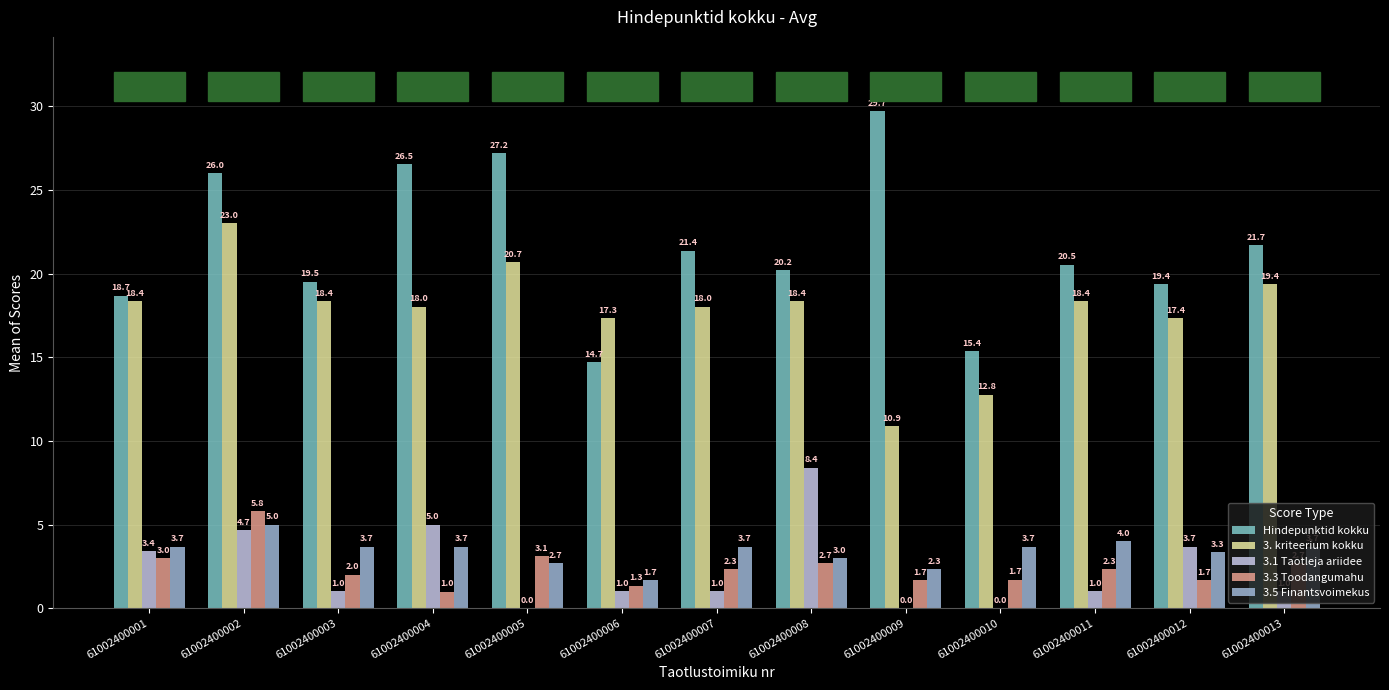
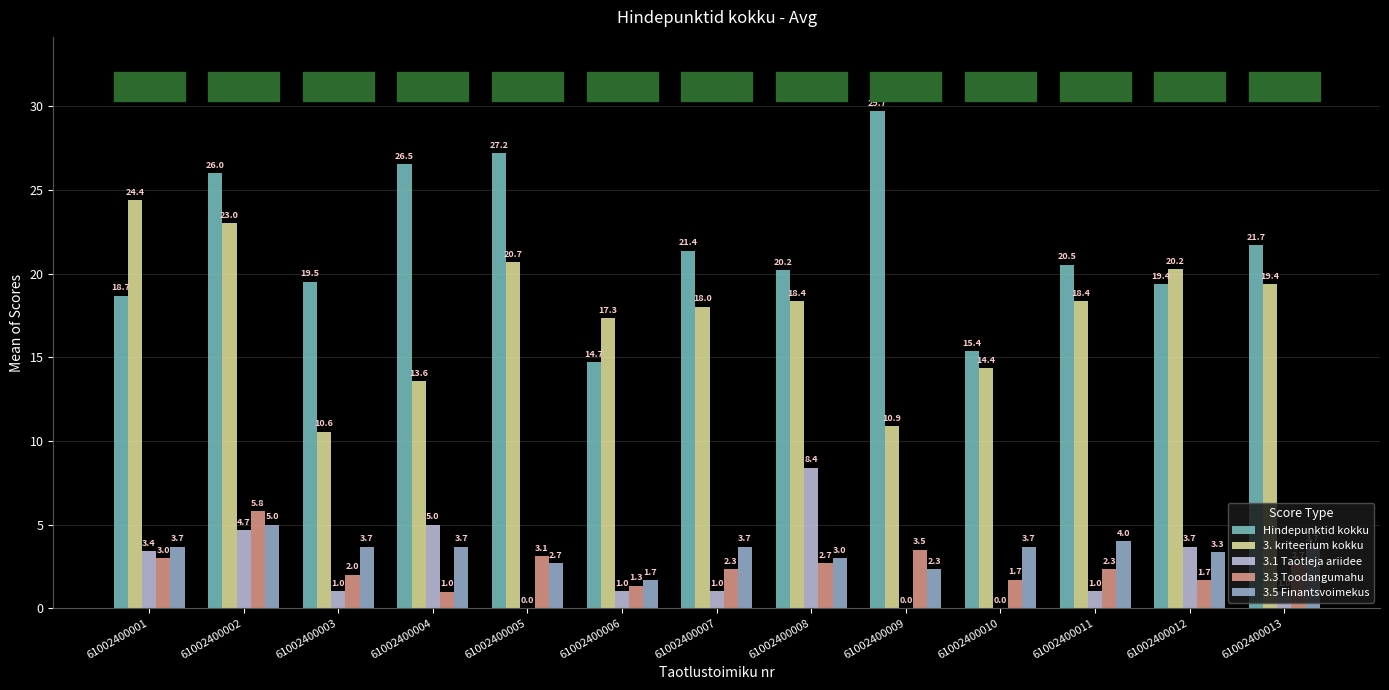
  {
    "3. kriteerium kokku": {
-     "61002400001": 18.4,
+     "61002400001": 24.4,
      "61002400002": 23.0,
-     "61002400003": 18.4,
-     "61002400004": 18.0,
+     "61002400003": 10.6,
+     "61002400004": 13.6,
      "61002400005": 20.7,
      "61002400006": 17.3,
      "61002400007": 18.0,
      "61002400008": 18.4,
      "61002400009": 10.9,
-     "61002400010": 12.8,
+     "61002400010": 14.4,
      "61002400011": 18.4,
-     "61002400012": 17.4,
+     "61002400012": 20.2,
      "61002400013": 19.4
    },
    "3.3 Toodangumahu": {
      "61002400001": 3.0,
      "61002400002": 5.8,
      "61002400003": 2.0,
      "61002400004": 1.0,
      "61002400005": 3.1,
      "61002400006": 1.3,
      "61002400007": 2.3,
      "61002400008": 2.7,
-     "61002400009": 1.7,
+     "61002400009": 3.5,
      "61002400010": 1.7,
      "61002400011": 2.3,
      "61002400012": 1.7
    }
  }
